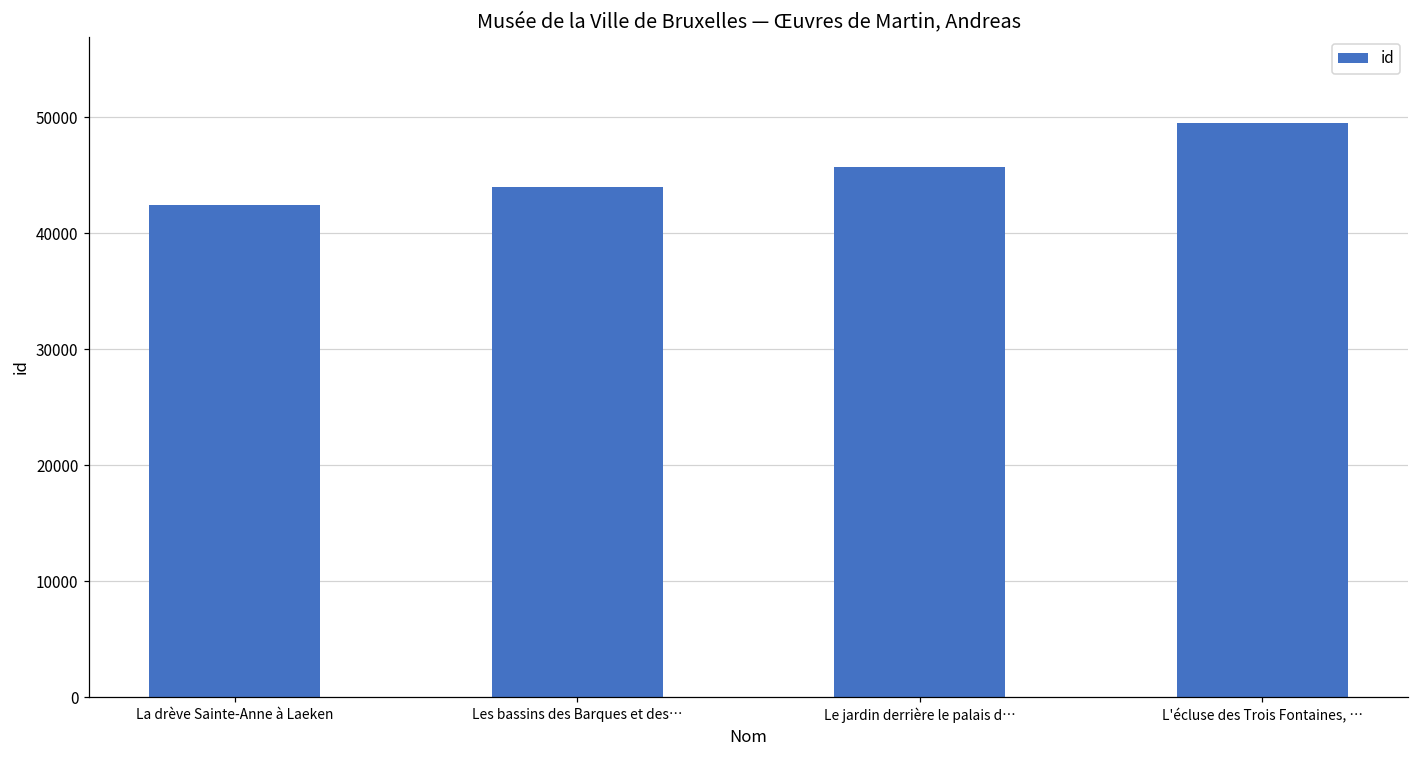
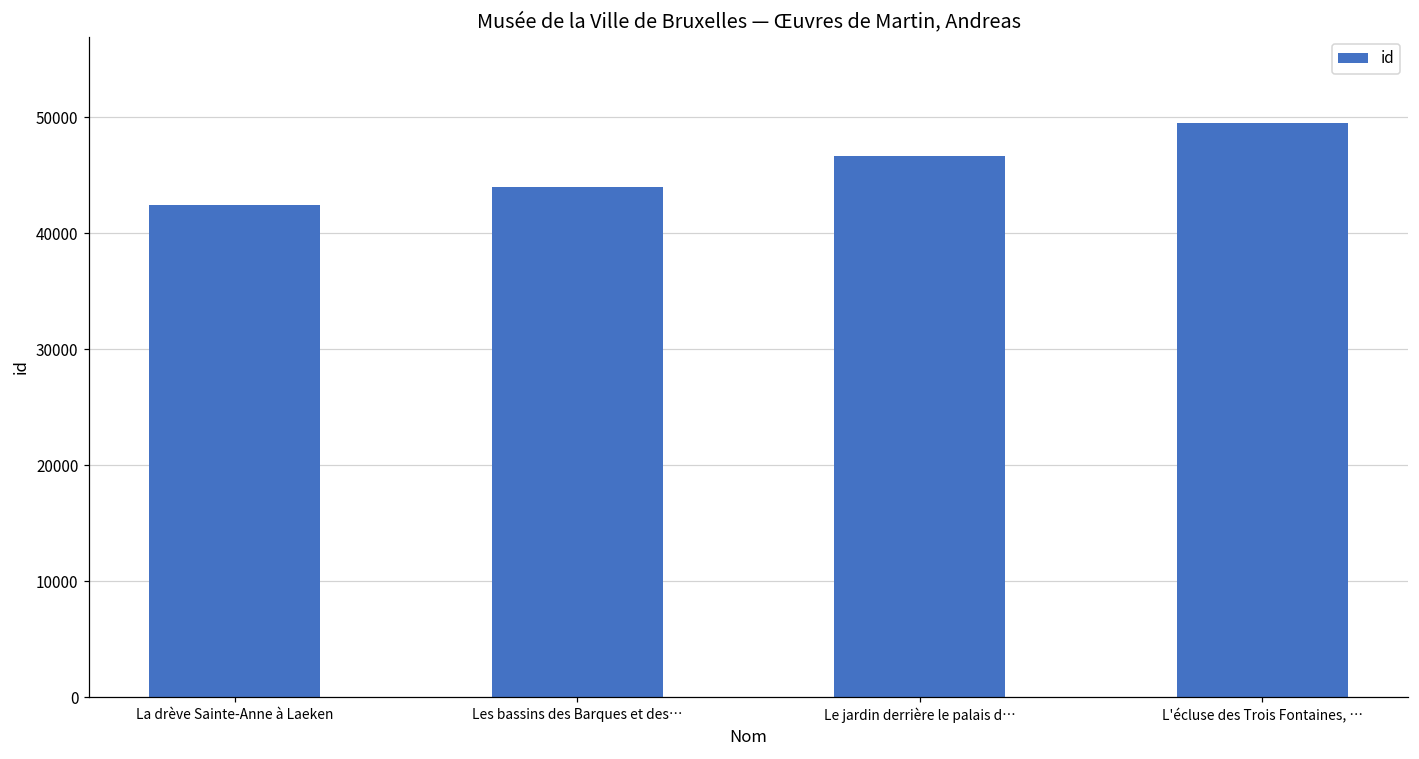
  {
    "La drève Sainte-Anne à Laeken": 42500,
    "Les bassins des Barques et des…": 44000,
-   "Le jardin derrière le palais d…": 45700,
+   "Le jardin derrière le palais d…": 46700,
    "L'écluse des Trois Fontaines, …": 49500
  }
